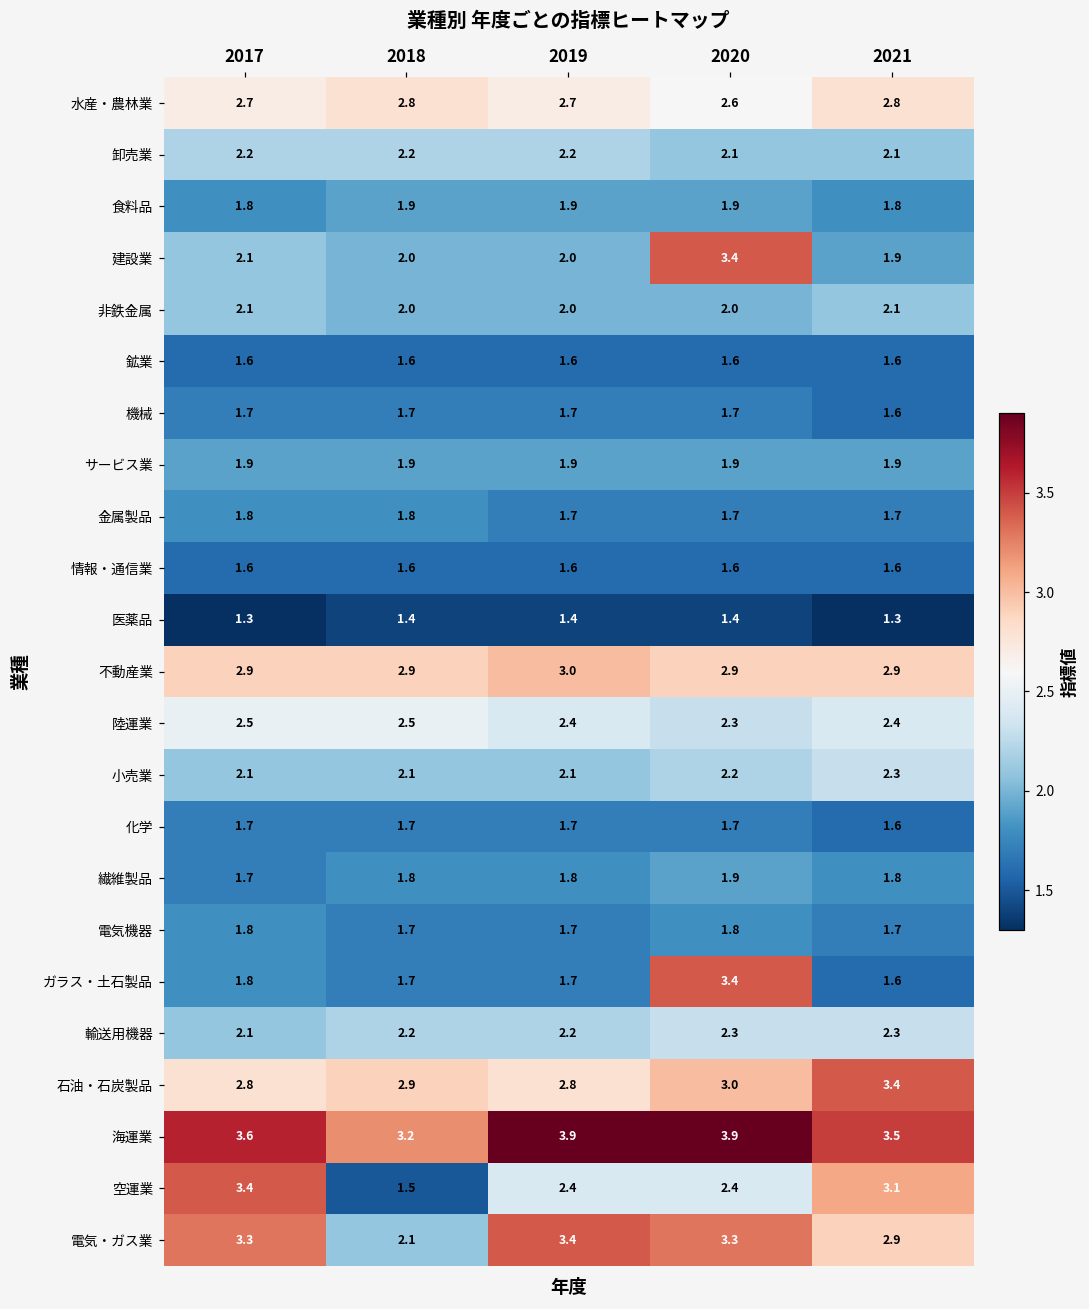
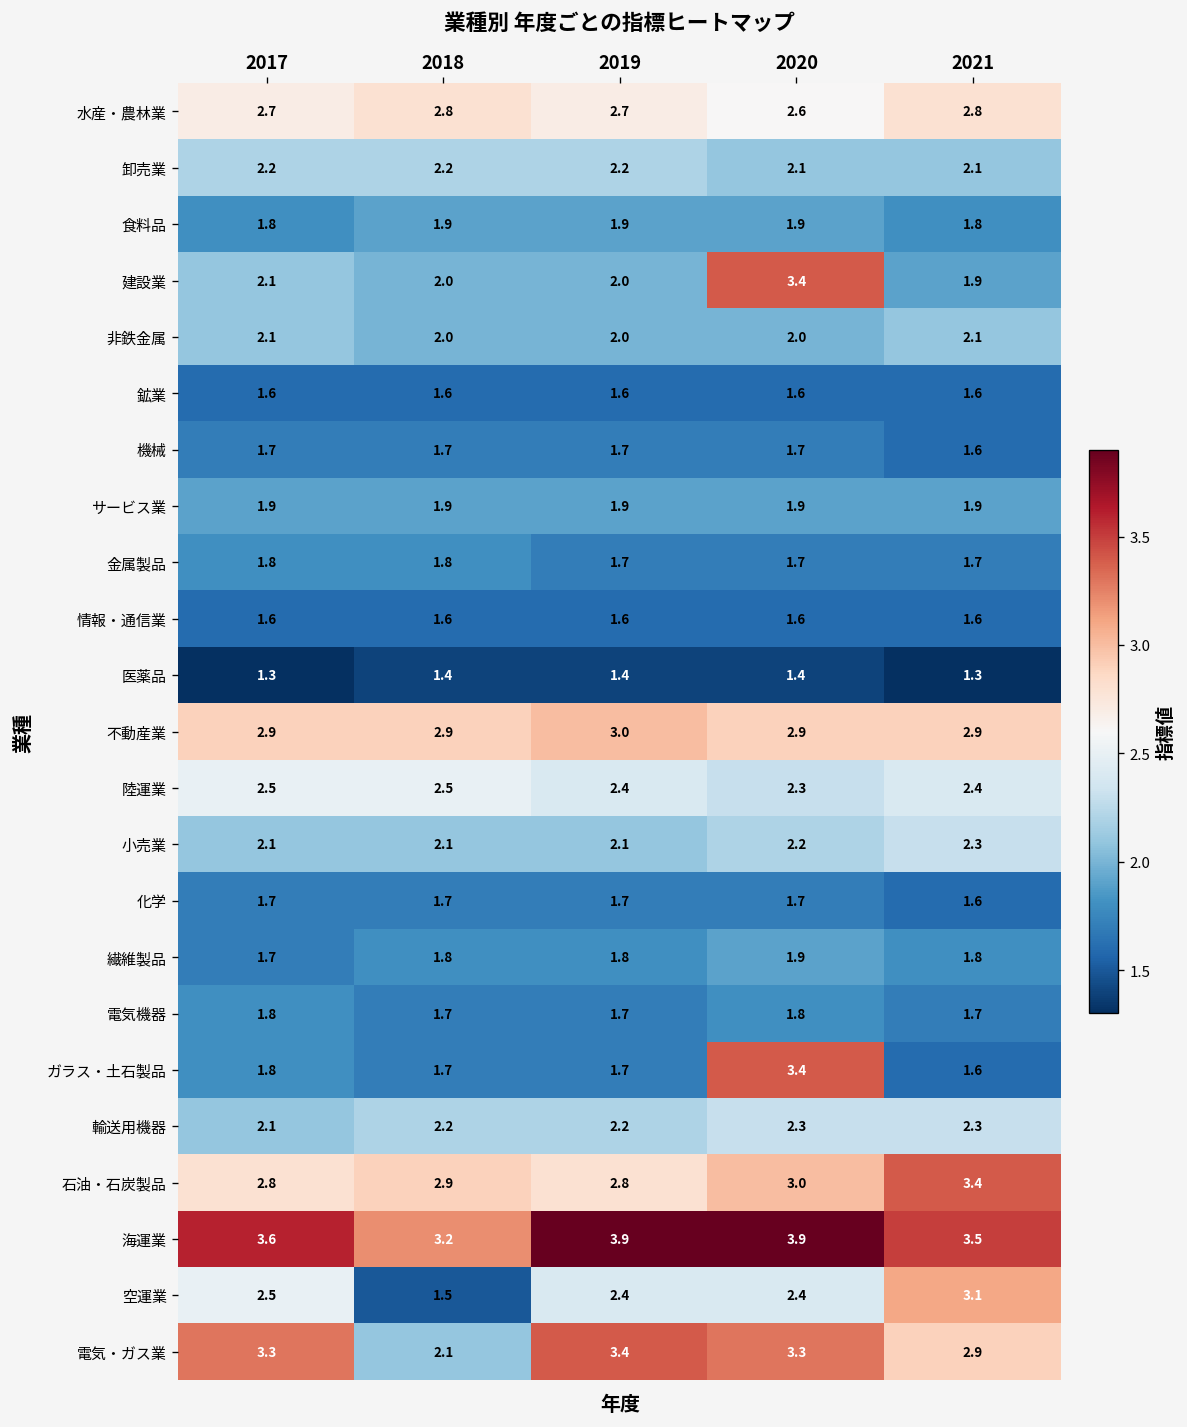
  {
    "水産・農林業": {
      "2017": 2.7,
      "2018": 2.8,
      "2019": 2.7,
      "2020": 2.6,
      "2021": 2.8
    },
    "卸売業": {
      "2017": 2.2,
      "2018": 2.2,
      "2019": 2.2,
      "2020": 2.1,
      "2021": 2.1
    },
    "食料品": {
      "2017": 1.8,
      "2018": 1.9,
      "2019": 1.9,
      "2020": 1.9,
      "2021": 1.8
    },
    "建設業": {
      "2017": 2.1,
      "2018": 2.0,
      "2019": 2.0,
      "2020": 3.4,
      "2021": 1.9
    },
    "非鉄金属": {
      "2017": 2.1,
      "2018": 2.0,
      "2019": 2.0,
      "2020": 2.0,
      "2021": 2.1
    },
    "鉱業": {
      "2017": 1.6,
      "2018": 1.6,
      "2019": 1.6,
      "2020": 1.6,
      "2021": 1.6
    },
    "機械": {
      "2017": 1.7,
      "2018": 1.7,
      "2019": 1.7,
      "2020": 1.7,
      "2021": 1.6
    },
    "サービス業": {
      "2017": 1.9,
      "2018": 1.9,
      "2019": 1.9,
      "2020": 1.9,
      "2021": 1.9
    },
    "金属製品": {
      "2017": 1.8,
      "2018": 1.8,
      "2019": 1.7,
      "2020": 1.7,
      "2021": 1.7
    },
    "情報・通信業": {
      "2017": 1.6,
      "2018": 1.6,
      "2019": 1.6,
      "2020": 1.6,
      "2021": 1.6
    },
    "医薬品": {
      "2017": 1.3,
      "2018": 1.4,
      "2019": 1.4,
      "2020": 1.4,
      "2021": 1.3
    },
    "不動産業": {
      "2017": 2.9,
      "2018": 2.9,
      "2019": 3.0,
      "2020": 2.9,
      "2021": 2.9
    },
    "陸運業": {
      "2017": 2.5,
      "2018": 2.5,
      "2019": 2.4,
      "2020": 2.3,
      "2021": 2.4
    },
    "小売業": {
      "2017": 2.1,
      "2018": 2.1,
      "2019": 2.1,
      "2020": 2.2,
      "2021": 2.3
    },
    "化学": {
      "2017": 1.7,
      "2018": 1.7,
      "2019": 1.7,
      "2020": 1.7,
      "2021": 1.6
    },
    "繊維製品": {
      "2017": 1.7,
      "2018": 1.8,
      "2019": 1.8,
      "2020": 1.9,
      "2021": 1.8
    },
    "電気機器": {
      "2017": 1.8,
      "2018": 1.7,
      "2019": 1.7,
      "2020": 1.8,
      "2021": 1.7
    },
    "ガラス・土石製品": {
      "2017": 1.8,
      "2018": 1.7,
      "2019": 1.7,
      "2020": 3.4,
      "2021": 1.6
    },
    "輸送用機器": {
      "2017": 2.1,
      "2018": 2.2,
      "2019": 2.2,
      "2020": 2.3,
      "2021": 2.3
    },
    "石油・石炭製品": {
      "2017": 2.8,
      "2018": 2.9,
      "2019": 2.8,
      "2020": 3.0,
      "2021": 3.4
    },
    "海運業": {
      "2017": 3.6,
      "2018": 3.2,
      "2019": 3.9,
      "2020": 3.9,
      "2021": 3.5
    },
    "空運業": {
-     "2017": 3.4,
+     "2017": 2.5,
      "2018": 1.5,
      "2019": 2.4,
      "2020": 2.4,
      "2021": 3.1
    },
    "電気・ガス業": {
      "2017": 3.3,
      "2018": 2.1,
      "2019": 3.4,
      "2020": 3.3,
      "2021": 2.9
    }
  }
